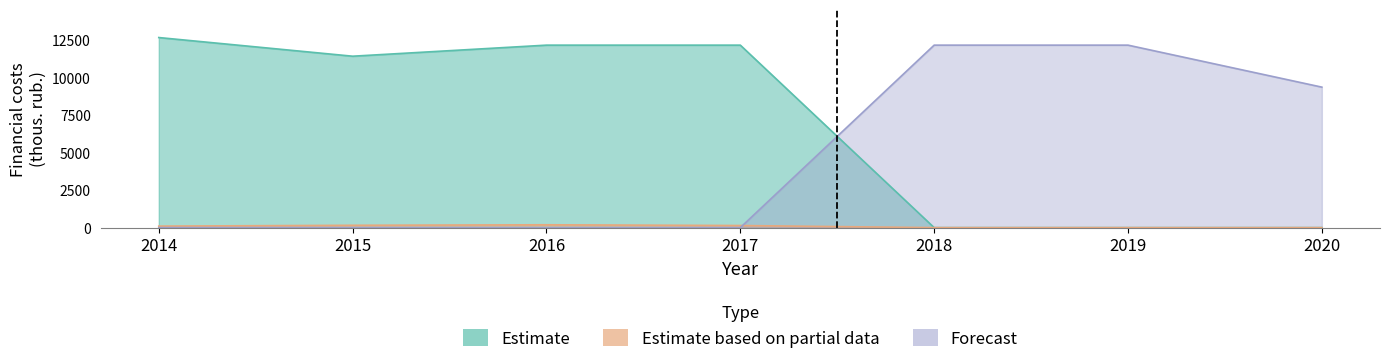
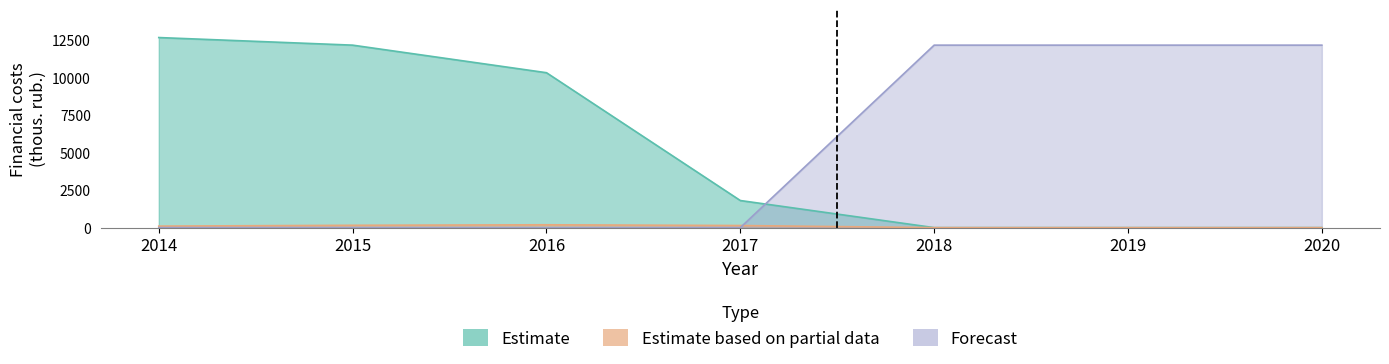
  {
    "Estimate": {
      "2014": 12600,
-     "2015": 11400,
-     "2016": 12100,
-     "2017": 12100
+     "2015": 12100,
+     "2016": 10300,
+     "2017": 1800
    },
    "Estimate based on partial data": {
      "2016": 200
    },
    "Forecast": {
      "2016": 0,
      "2018": 12100,
      "2019": 12100,
-     "2020": 9300
+     "2020": 12100
    }
  }
